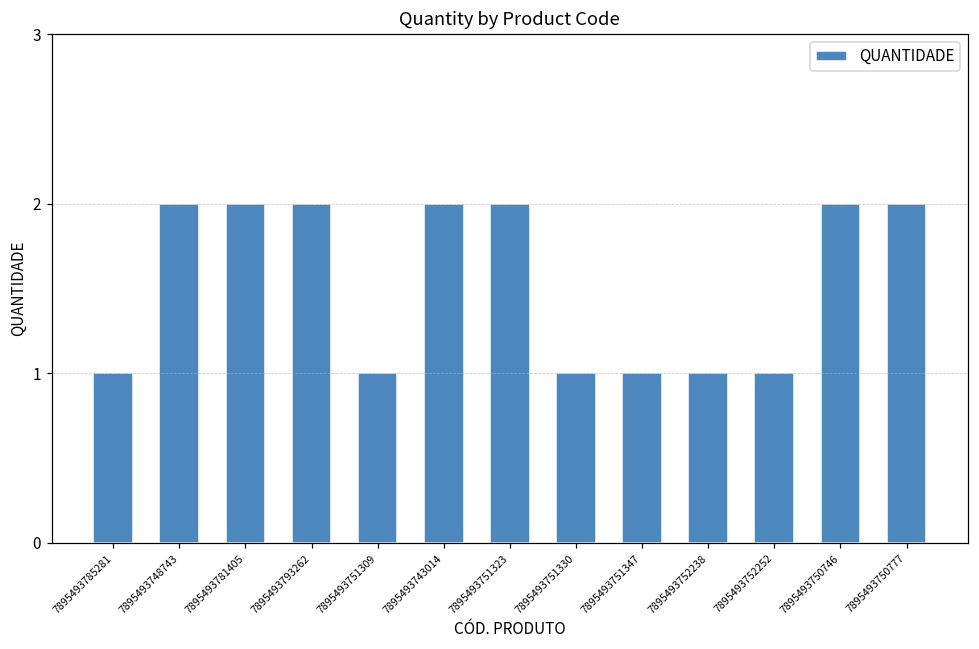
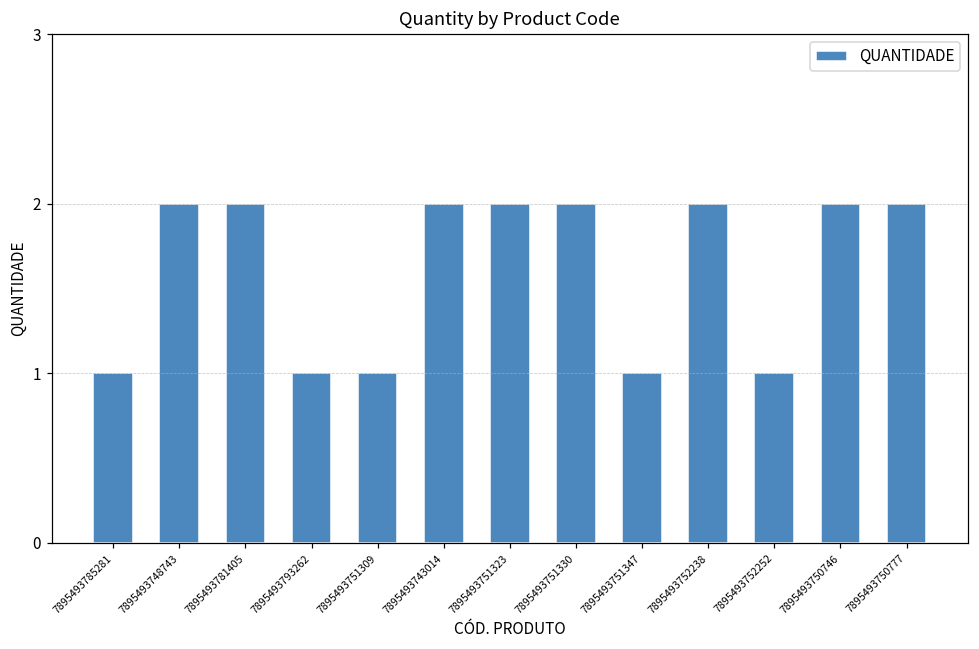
  {
    "7895493785281": 1,
    "7895493748743": 2,
    "7895493781405": 2,
-   "7895493793262": 2,
+   "7895493793262": 1,
    "7895493751309": 1,
    "7895493743014": 2,
    "7895493751323": 2,
-   "7895493751330": 1,
+   "7895493751330": 2,
    "7895493751347": 1,
-   "7895493752238": 1,
+   "7895493752238": 2,
    "7895493752252": 1,
    "7895493750746": 2,
    "7895493750777": 2
  }
